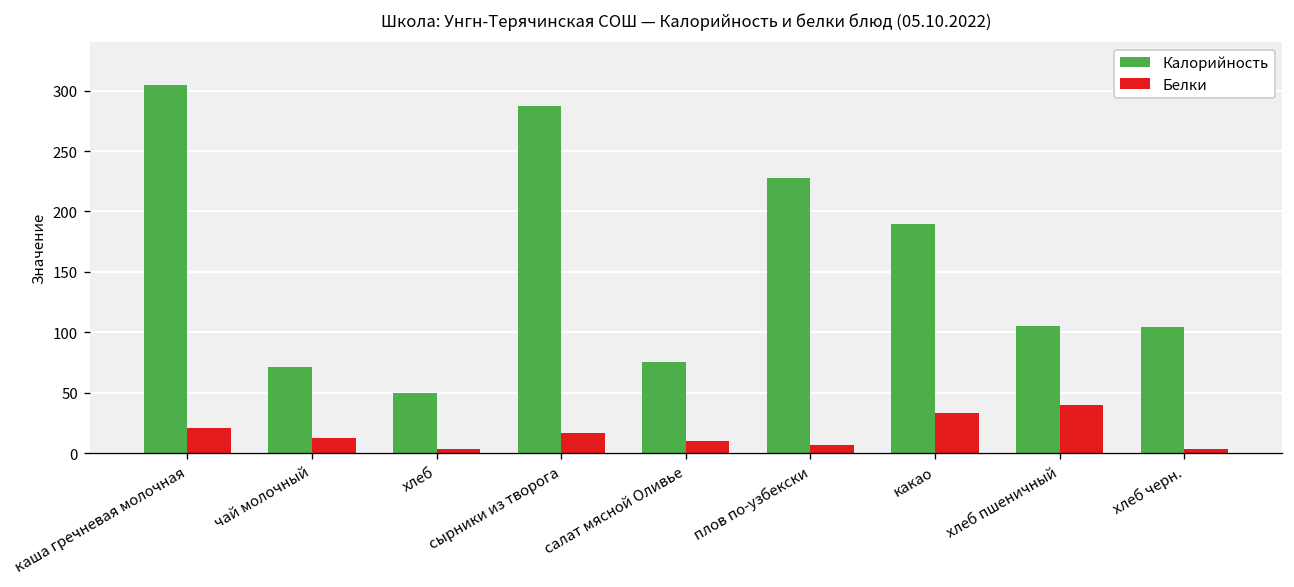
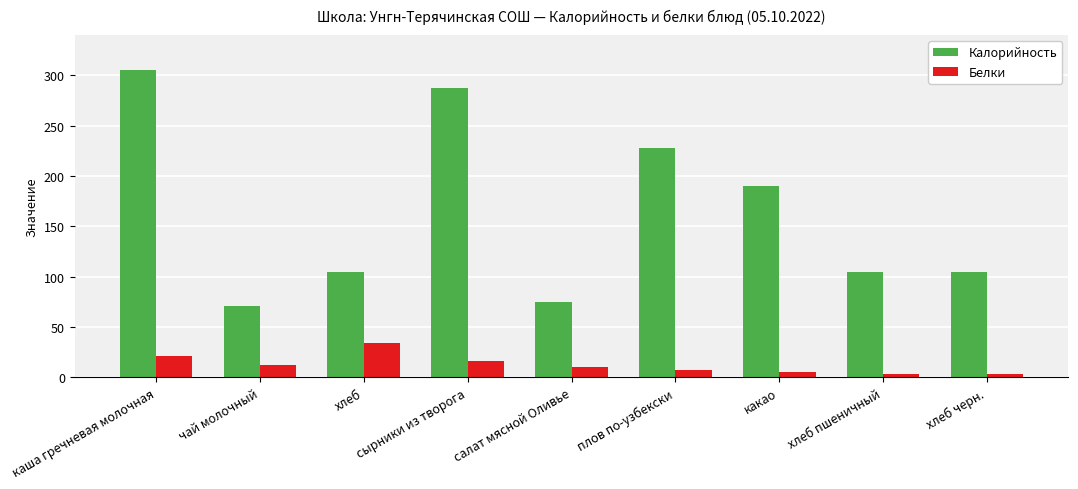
  {
    "Калорийность": {
      "каша гречневая молочная": 305,
      "чай молочный": 71,
-     "хлеб": 50,
+     "хлеб": 105,
      "сырники из творога": 287,
      "салат мясной Оливье": 75,
      "плов по-узбекски": 228,
      "какао": 190,
      "хлеб пшеничный": 105,
      "хлеб черн.": 105
    },
    "Белки": {
      "каша гречневая молочная": 21,
      "чай молочный": 13,
-     "хлеб": 3,
+     "хлеб": 35,
      "сырники из творога": 16,
      "салат мясной Оливье": 10,
      "плов по-узбекски": 7,
-     "какао": 33,
-     "хлеб пшеничный": 40,
+     "какао": 5,
+     "хлеб пшеничный": 3,
      "хлеб черн.": 3
    }
  }
